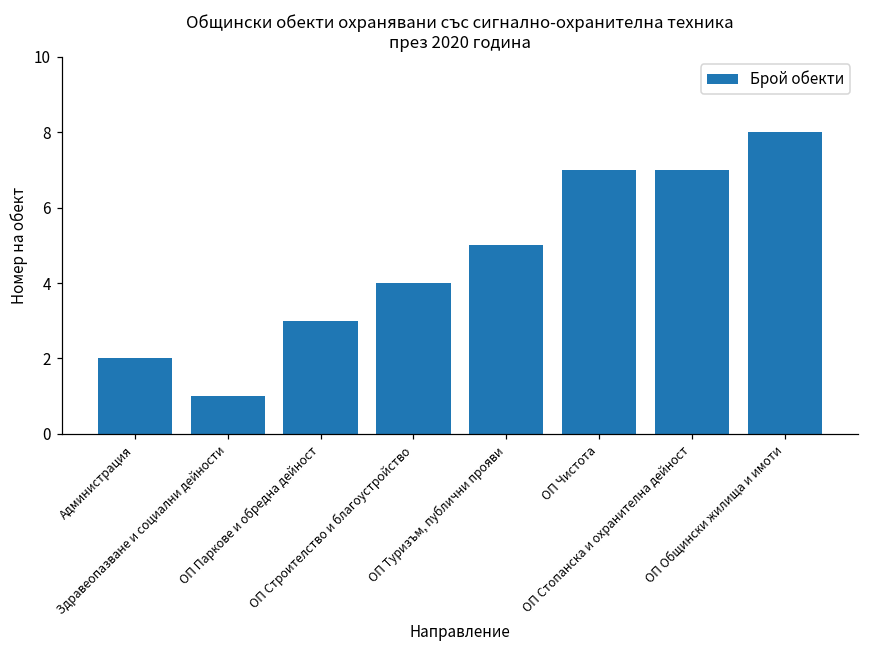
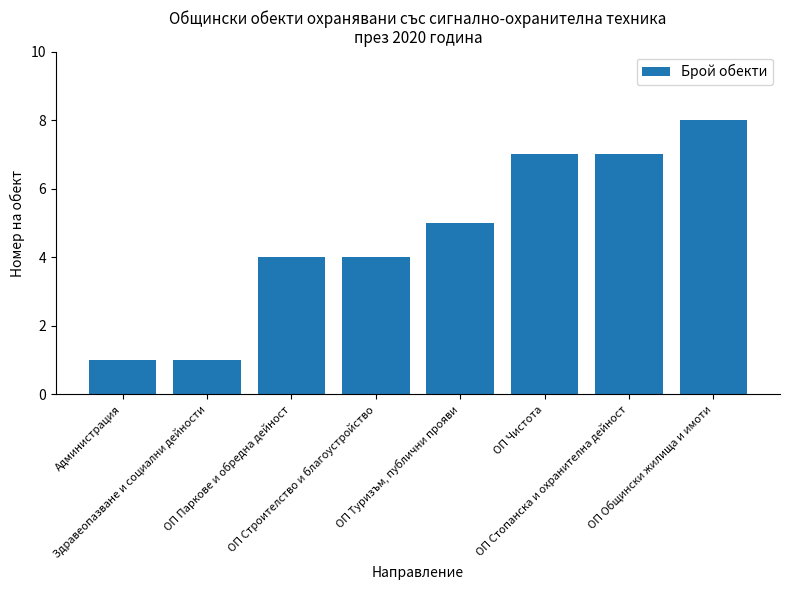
  {
-   "Администрация": 2,
+   "Администрация": 1,
    "Здравеопазване и социални дейности": 1,
-   "ОП Паркове и обредна дейност": 3,
+   "ОП Паркове и обредна дейност": 4,
    "ОП Строителство и благоустройство": 4,
    "ОП Туризъм, публични прояви": 5,
    "ОП Чистота": 7,
    "ОП Стопанска и охранителна дейност": 7,
    "ОП Общински жилища и имоти": 8
  }
